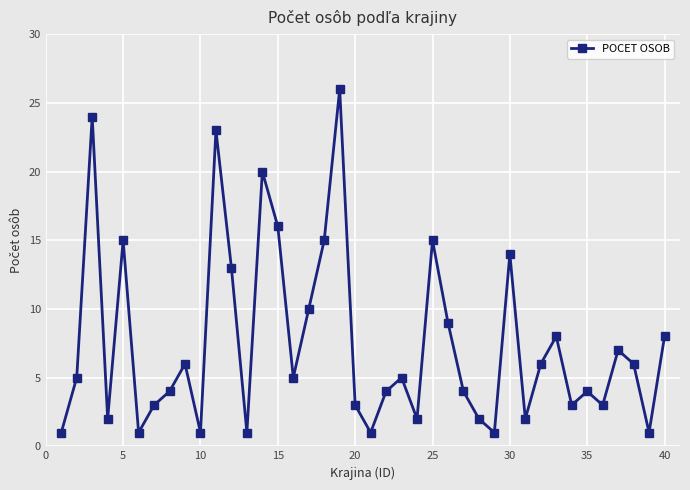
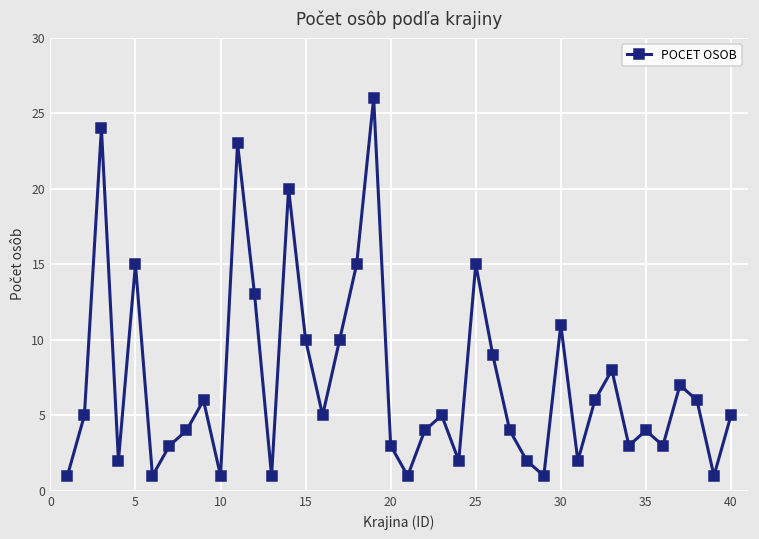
  {
    "5": 15,
    "10": 1,
-   "15": 16,
+   "15": 10,
    "20": 3,
    "25": 15,
-   "30": 14,
+   "30": 11,
    "35": 4,
-   "40": 8
+   "40": 5
  }
